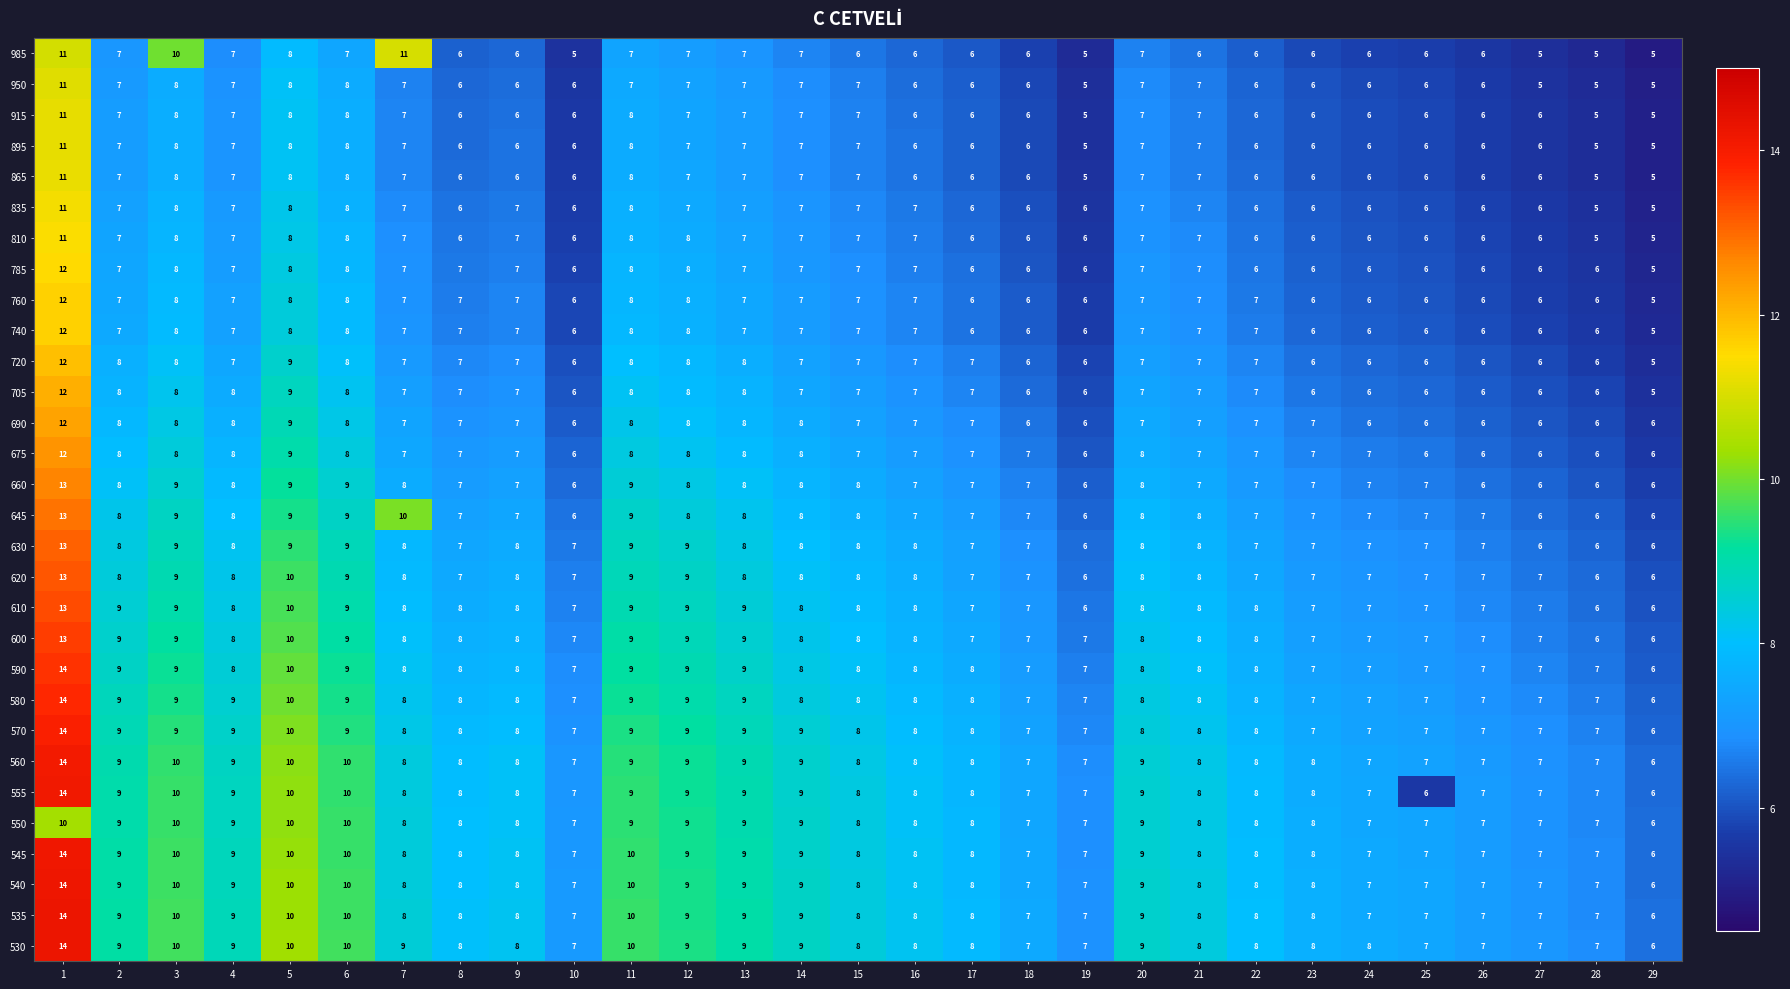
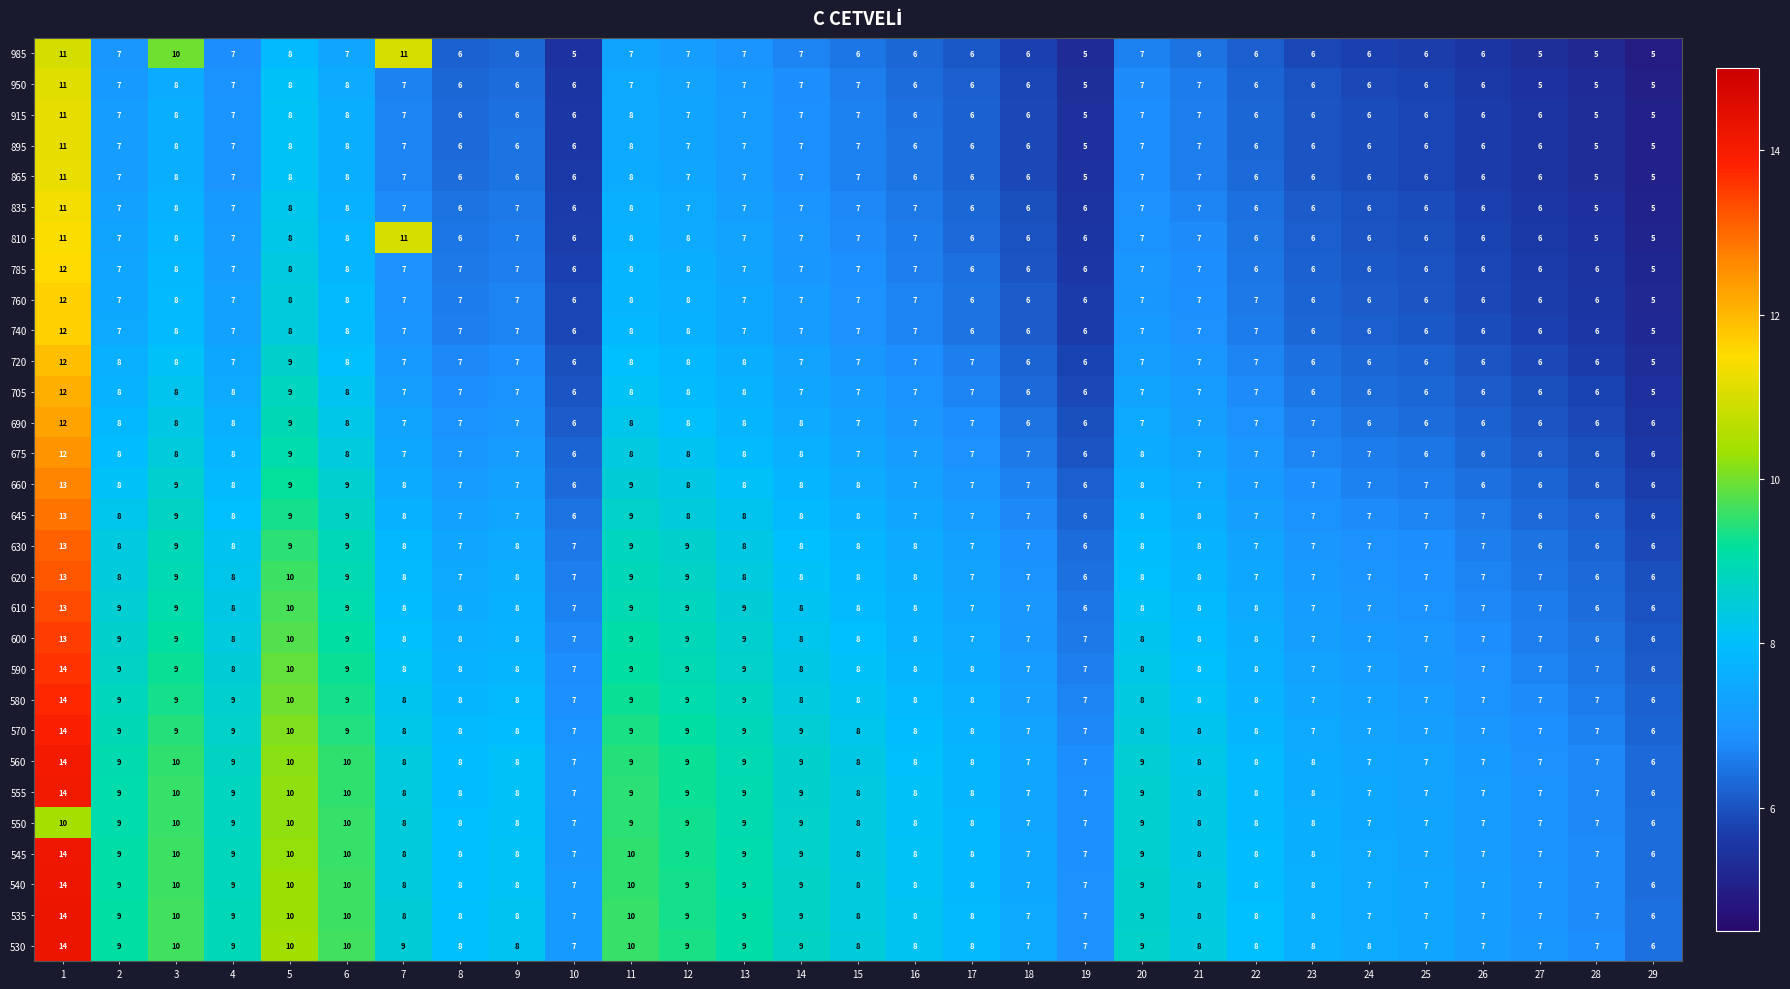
  {
    "810": {
      "1": 11,
      "2": 7,
      "3": 8,
      "4": 7,
      "5": 8,
      "6": 8,
-     "7": 7,
+     "7": 11,
      "8": 6,
      "9": 7,
      "10": 6,
      "11": 8,
      "12": 8,
      "13": 7,
      "14": 7,
      "15": 7,
      "16": 7,
      "17": 6,
      "18": 6,
      "19": 6,
      "20": 7,
      "21": 7,
      "22": 6,
      "23": 6,
      "24": 6,
      "25": 6,
      "26": 6,
      "27": 6,
      "28": 5,
      "29": 5
    },
    "645": {
      "1": 13,
      "2": 8,
      "3": 9,
      "4": 8,
      "5": 9,
      "6": 9,
-     "7": 10,
+     "7": 8,
      "8": 7,
      "9": 7,
      "10": 6,
      "11": 9,
      "12": 8,
      "13": 8,
      "14": 8,
      "15": 8,
      "16": 7,
      "17": 7,
      "18": 7,
      "19": 6,
      "20": 8,
      "21": 8,
      "22": 7,
      "23": 7,
      "24": 7,
      "25": 7,
      "26": 7,
      "27": 6,
      "28": 6,
      "29": 6
    },
    "555": {
      "1": 14,
      "2": 9,
      "3": 10,
      "4": 9,
      "5": 10,
      "6": 10,
      "7": 8,
      "8": 8,
      "9": 8,
      "10": 7,
      "11": 9,
      "12": 9,
      "13": 9,
      "14": 9,
      "15": 8,
      "16": 8,
      "17": 8,
      "18": 7,
      "19": 7,
      "20": 9,
      "21": 8,
      "22": 8,
      "23": 8,
      "24": 7,
-     "25": 6,
+     "25": 7,
      "26": 7,
      "27": 7,
      "28": 7,
      "29": 6
    }
  }
